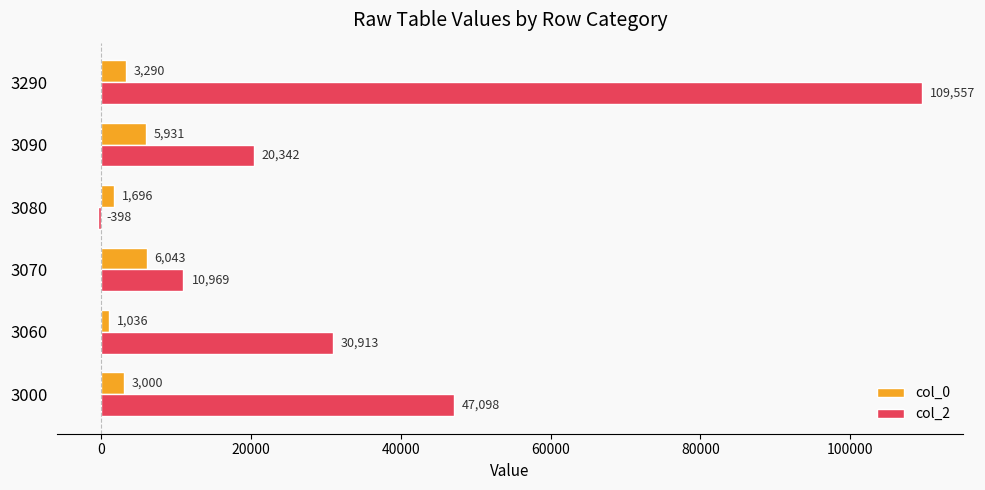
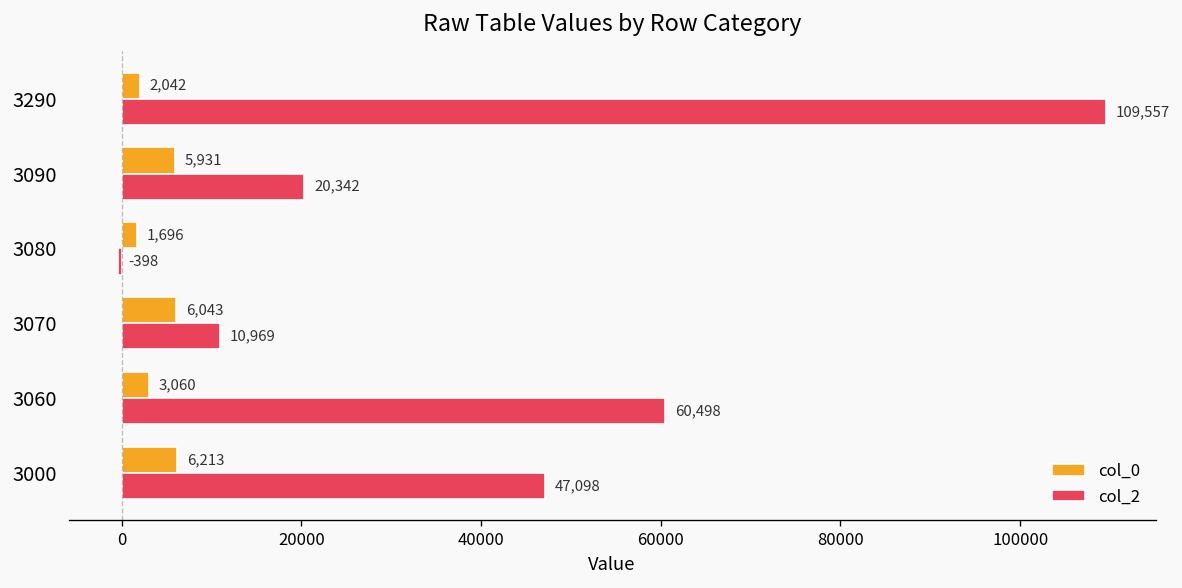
  {
    "col_0": {
-     "3290": "3,290",
+     "3290": "2,042",
      "3090": "5,931",
      "3080": "1,696",
      "3070": "6,043",
-     "3060": "1,036",
-     "3000": "3,000"
+     "3060": "3,060",
+     "3000": "6,213"
    },
    "col_2": {
      "3290": "109,557",
      "3090": "20,342",
      "3080": "-398",
      "3070": "10,969",
-     "3060": "30,913",
+     "3060": "60,498",
      "3000": "47,098"
    }
  }
